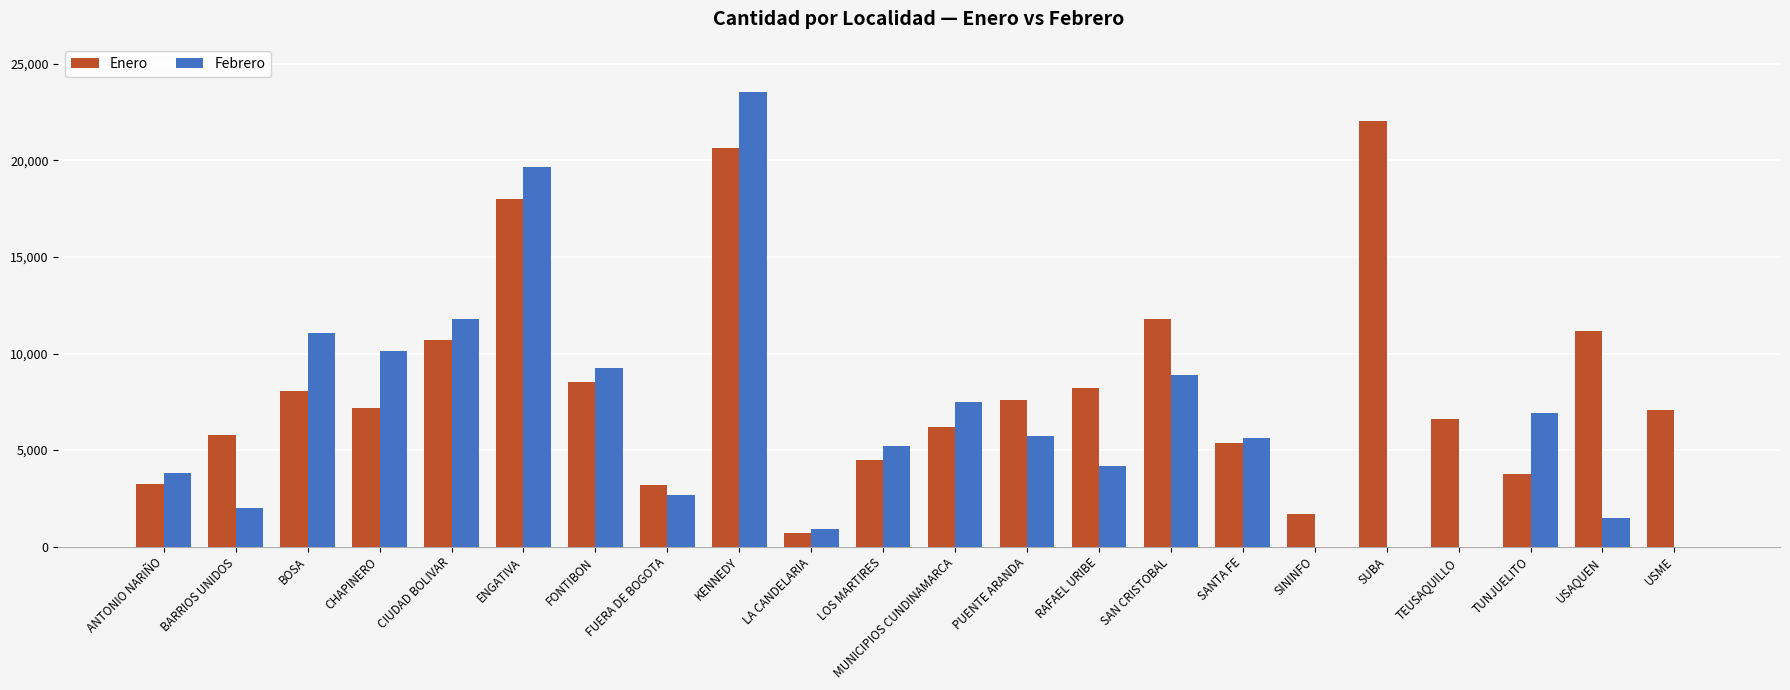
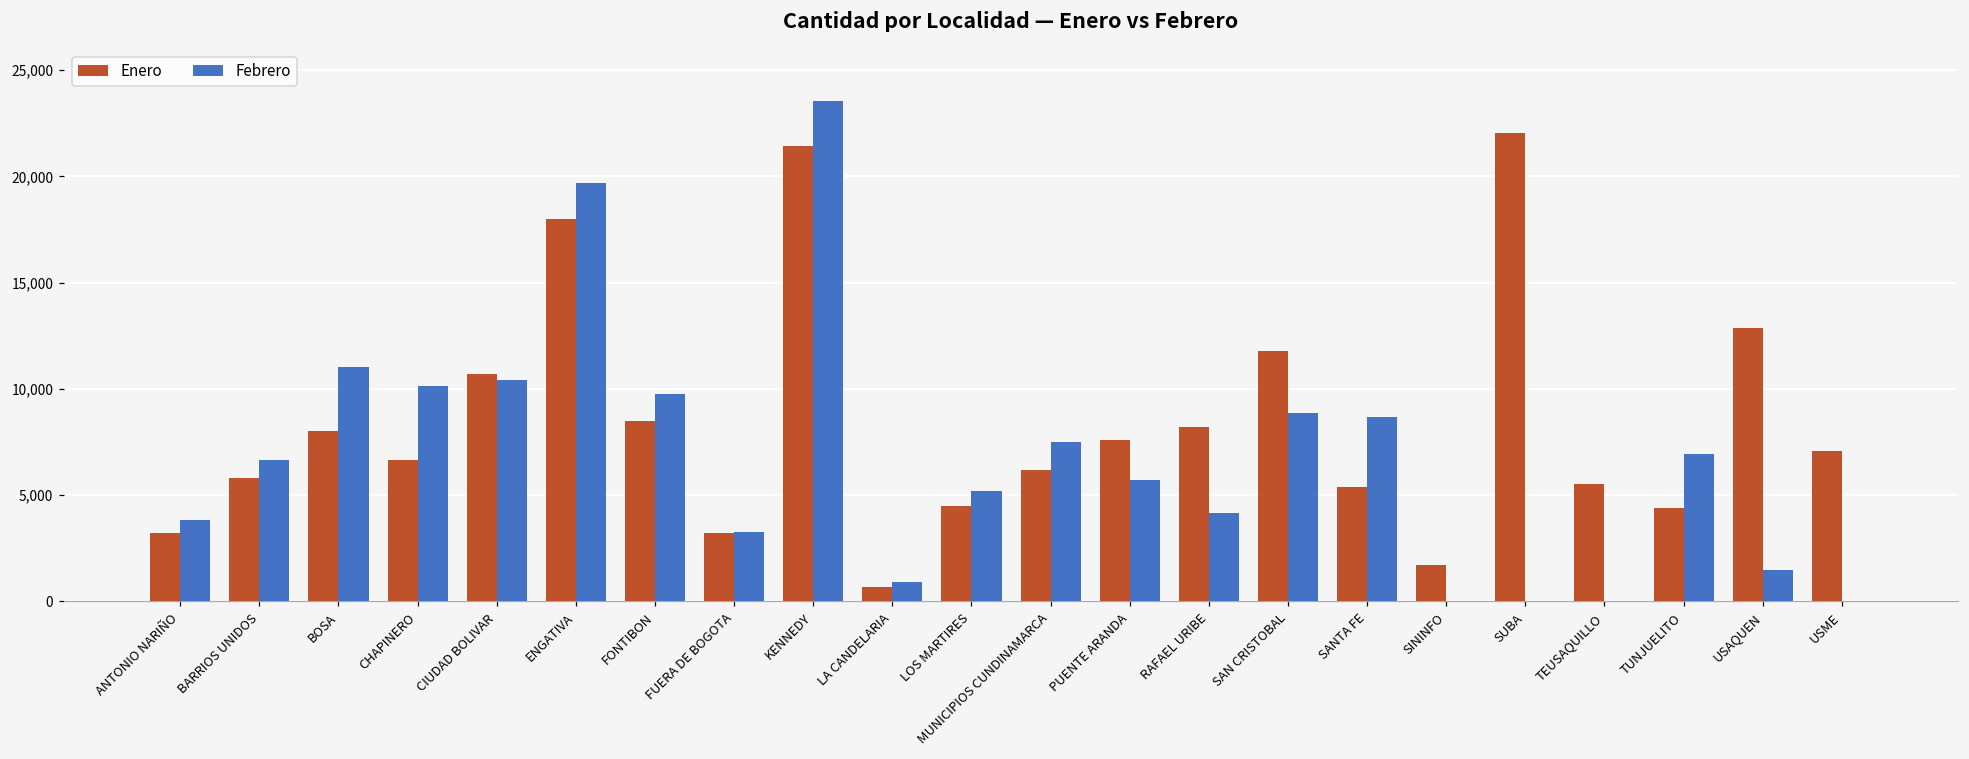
  {
    "Enero": {
      "ANTONIO NARIÑO": "3,200",
      "BARRIOS UNIDOS": "5,800",
      "BOSA": "8,000",
-     "CHAPINERO": "7,200",
+     "CHAPINERO": "6,600",
      "CIUDAD BOLIVAR": "10,700",
      "ENGATIVA": "18,000",
      "FONTIBON": "8,500",
      "FUERA DE BOGOTA": "3,200",
-     "KENNEDY": "20,700",
+     "KENNEDY": "21,500",
      "LA CANDELARIA": "700",
      "LOS MARTIRES": "4,500",
      "MUNICIPIOS CUNDINAMARCA": "6,200",
      "PUENTE ARANDA": "7,600",
      "RAFAEL URIBE": "8,200",
      "SAN CRISTOBAL": "11,800",
      "SANTA FE": "5,400",
      "SININFO": "1,700",
      "SUBA": "22,000",
-     "TEUSAQUILLO": "6,600",
-     "TUNJUELITO": "3,800",
-     "USAQUEN": "11,200",
+     "TEUSAQUILLO": "5,500",
+     "TUNJUELITO": "4,400",
+     "USAQUEN": "12,900",
      "USME": "7,100"
    },
    "Febrero": {
      "ANTONIO NARIÑO": "3,800",
-     "BARRIOS UNIDOS": "2,000",
+     "BARRIOS UNIDOS": "6,700",
      "BOSA": "11,000",
      "CHAPINERO": "10,100",
-     "CIUDAD BOLIVAR": "11,800",
+     "CIUDAD BOLIVAR": "10,400",
      "ENGATIVA": "19,700",
-     "FONTIBON": "9,200",
-     "FUERA DE BOGOTA": "2,700",
+     "FONTIBON": "9,800",
+     "FUERA DE BOGOTA": "3,300",
      "KENNEDY": "23,500",
      "LA CANDELARIA": "900",
      "LOS MARTIRES": "5,200",
      "MUNICIPIOS CUNDINAMARCA": "7,500",
      "PUENTE ARANDA": "5,700",
      "RAFAEL URIBE": "4,200",
      "SAN CRISTOBAL": "8,900",
-     "SANTA FE": "5,600",
+     "SANTA FE": "8,700",
      "SININFO": "0",
      "SUBA": "0",
      "TEUSAQUILLO": "0",
      "TUNJUELITO": "6,900",
      "USAQUEN": "1,500",
      "USME": "0"
    }
  }
